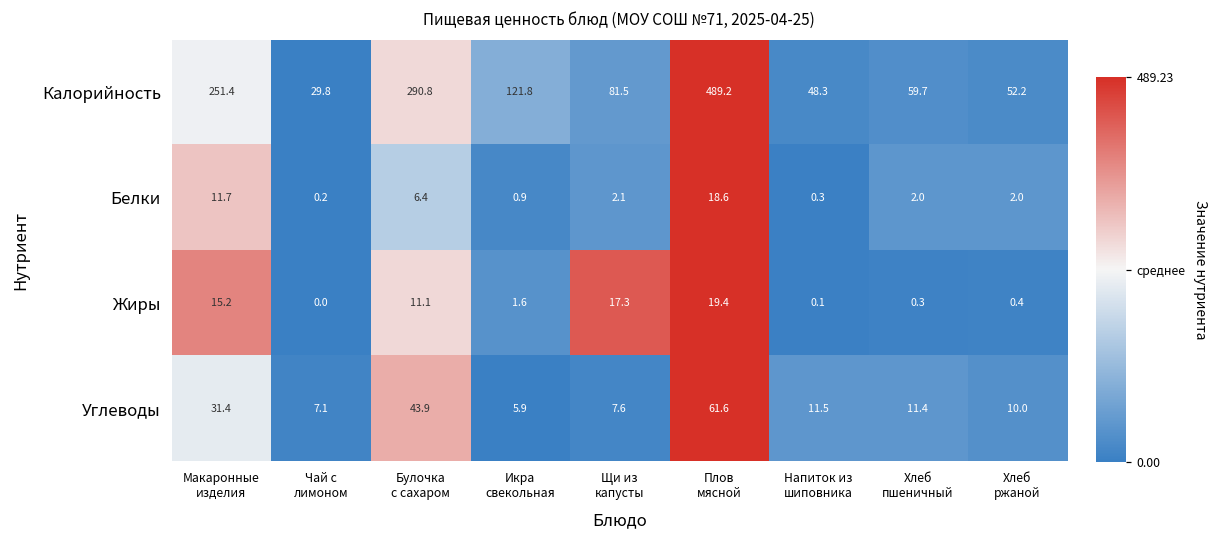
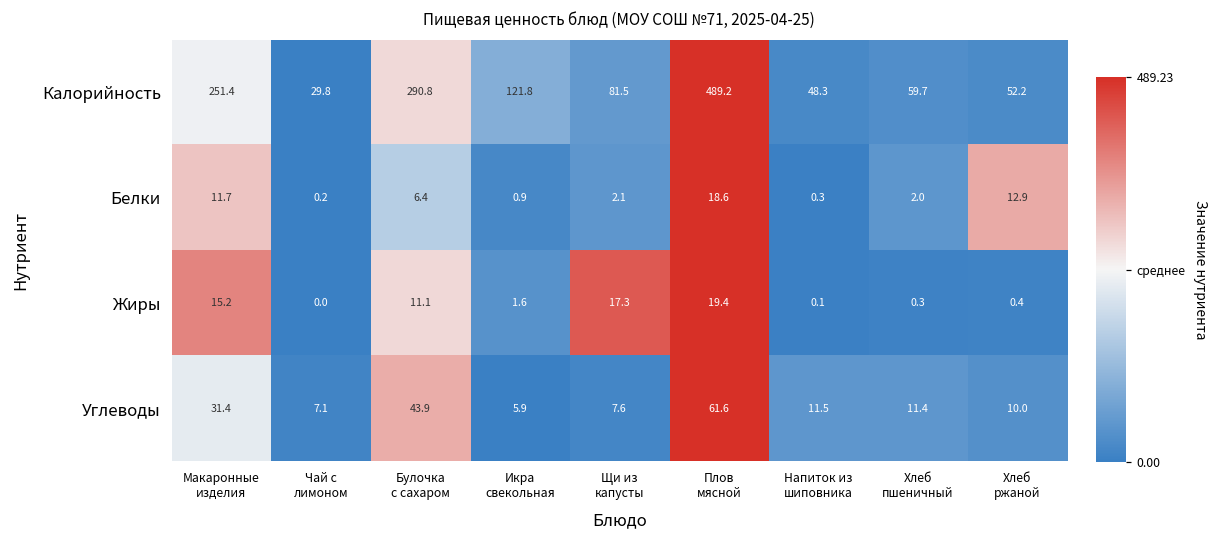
  {
    "Калорийность": {
      "Макаронные изделия": 251.4,
      "Чай с лимоном": 29.8,
      "Булочка с сахаром": 290.8,
      "Икра свекольная": 121.8,
      "Щи из капусты": 81.5,
      "Плов мясной": 489.2,
      "Напиток из шиповника": 48.3,
      "Хлеб пшеничный": 59.7,
      "Хлеб ржаной": 52.2
    },
    "Белки": {
      "Макаронные изделия": 11.7,
      "Чай с лимоном": 0.2,
      "Булочка с сахаром": 6.4,
      "Икра свекольная": 0.9,
      "Щи из капусты": 2.1,
      "Плов мясной": 18.6,
      "Напиток из шиповника": 0.3,
      "Хлеб пшеничный": 2.0,
-     "Хлеб ржаной": 2.0
+     "Хлеб ржаной": 12.9
    },
    "Жиры": {
      "Макаронные изделия": 15.2,
      "Чай с лимоном": 0.0,
      "Булочка с сахаром": 11.1,
      "Икра свекольная": 1.6,
      "Щи из капусты": 17.3,
      "Плов мясной": 19.4,
      "Напиток из шиповника": 0.1,
      "Хлеб пшеничный": 0.3,
      "Хлеб ржаной": 0.4
    },
    "Углеводы": {
      "Макаронные изделия": 31.4,
      "Чай с лимоном": 7.1,
      "Булочка с сахаром": 43.9,
      "Икра свекольная": 5.9,
      "Щи из капусты": 7.6,
      "Плов мясной": 61.6,
      "Напиток из шиповника": 11.5,
      "Хлеб пшеничный": 11.4,
      "Хлеб ржаной": 10.0
    }
  }
